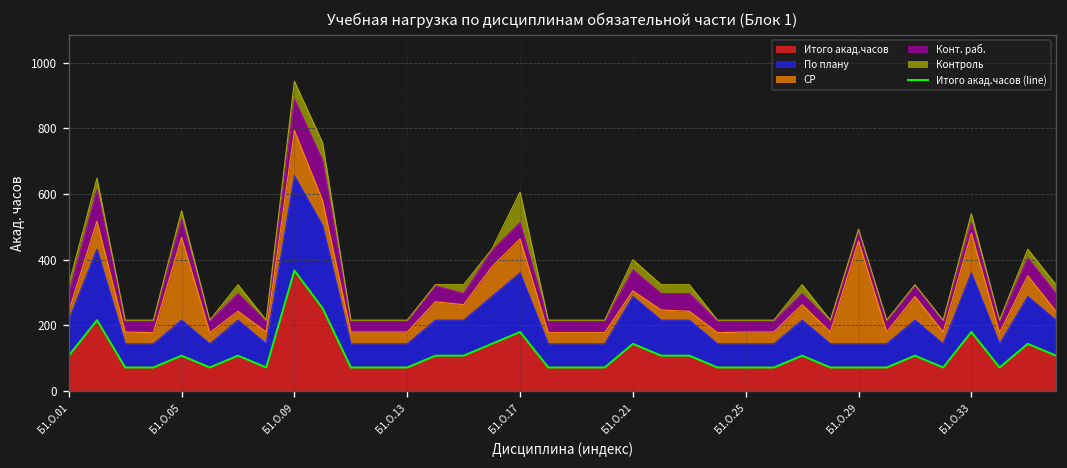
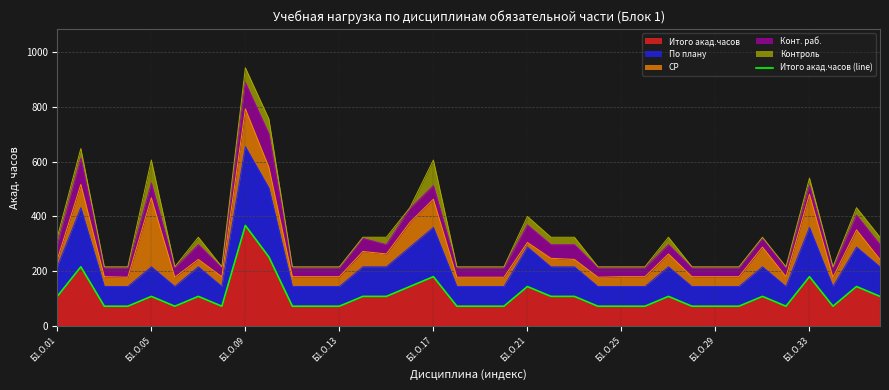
  {
    "Итого акад.часов": {
      "Б1.О.01": 110,
      "Б1.О.05": 110,
      "Б1.О.09": 370,
      "Б1.О.13": 70,
      "Б1.О.17": 180,
      "Б1.О.21": 140,
      "Б1.О.25": 70,
      "Б1.О.29": 70,
      "Б1.О.33": 180
    },
    "По плану": {
      "Б1.О.01": 110,
      "Б1.О.05": 110,
      "Б1.О.09": 290,
      "Б1.О.13": 70,
      "Б1.О.17": 180,
      "Б1.О.21": 140,
      "Б1.О.25": 70,
      "Б1.О.29": 70,
      "Б1.О.33": 180
    },
    "СР": {
      "Б1.О.01": 30,
      "Б1.О.05": 250,
      "Б1.О.09": 140,
      "Б1.О.13": 40,
      "Б1.О.17": 100,
      "Б1.О.21": 20,
      "Б1.О.25": 40,
-     "Б1.О.29": 310,
+     "Б1.О.29": 40,
      "Б1.О.33": 120
    },
    "Конт. раб.": {
      "Б1.О.01": 50,
      "Б1.О.05": 50,
      "Б1.О.09": 100,
      "Б1.О.17": 50,
      "Б1.О.21": 60,
      "Б1.О.33": 30
    },
    "Контроль": {
      "Б1.О.01": 30,
-     "Б1.О.05": 30,
+     "Б1.О.05": 80,
      "Б1.О.09": 50,
      "Б1.О.17": 90,
      "Б1.О.21": 30,
      "Б1.О.33": 30
    }
  }
